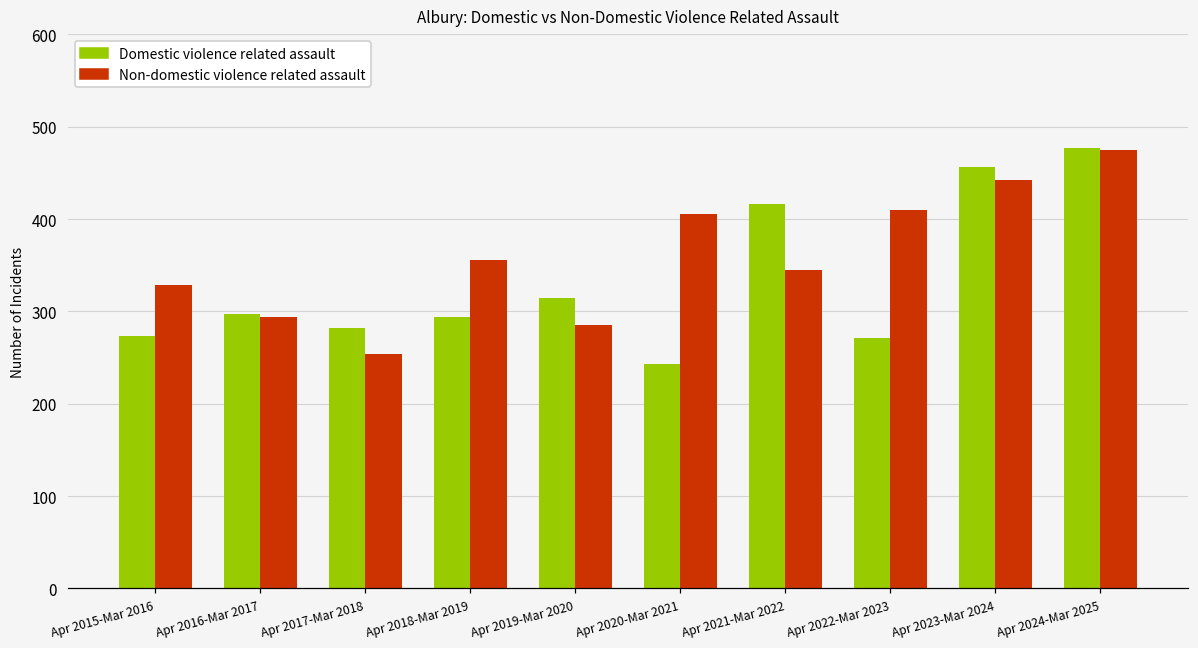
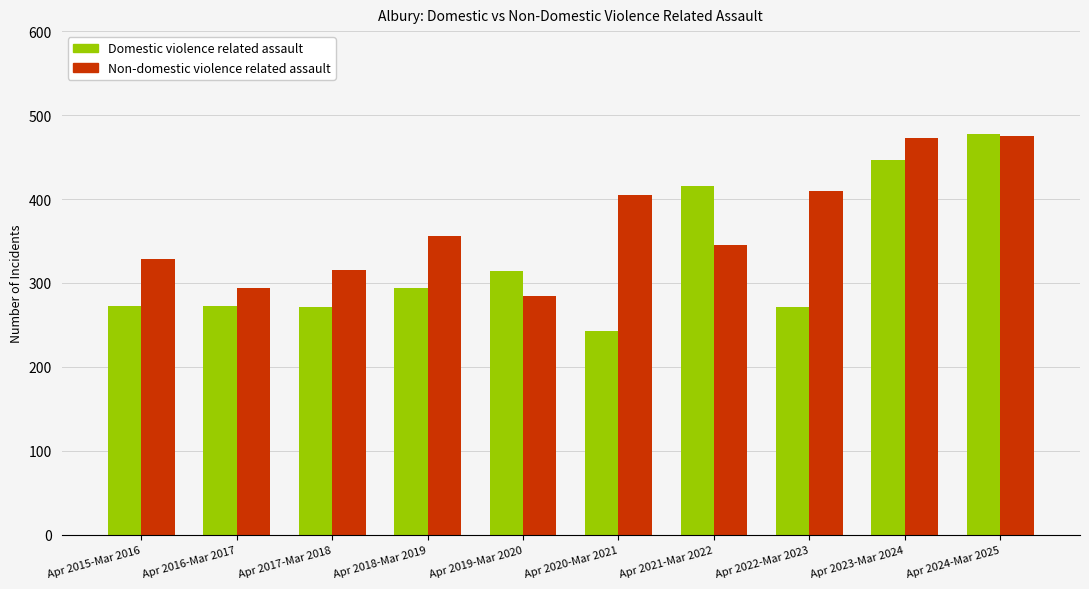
  {
    "Domestic violence related assault": {
      "Apr 2015-Mar 2016": 270,
-     "Apr 2016-Mar 2017": 300,
-     "Apr 2017-Mar 2018": 280,
+     "Apr 2016-Mar 2017": 270,
+     "Apr 2017-Mar 2018": 270,
      "Apr 2018-Mar 2019": 290,
      "Apr 2019-Mar 2020": 310,
      "Apr 2020-Mar 2021": 240,
      "Apr 2021-Mar 2022": 420,
      "Apr 2022-Mar 2023": 270,
-     "Apr 2023-Mar 2024": 460,
+     "Apr 2023-Mar 2024": 450,
      "Apr 2024-Mar 2025": 480
    },
    "Non-domestic violence related assault": {
      "Apr 2015-Mar 2016": 330,
      "Apr 2016-Mar 2017": 290,
-     "Apr 2017-Mar 2018": 250,
+     "Apr 2017-Mar 2018": 320,
      "Apr 2018-Mar 2019": 360,
      "Apr 2019-Mar 2020": 290,
      "Apr 2020-Mar 2021": 410,
      "Apr 2021-Mar 2022": 350,
      "Apr 2022-Mar 2023": 410,
-     "Apr 2023-Mar 2024": 440,
+     "Apr 2023-Mar 2024": 470,
      "Apr 2024-Mar 2025": 480
    }
  }
